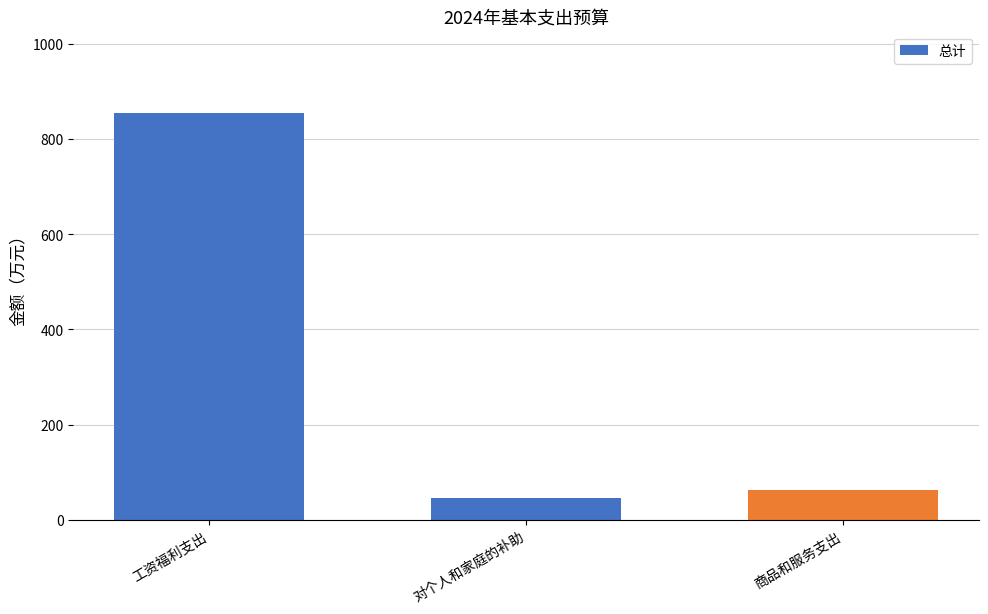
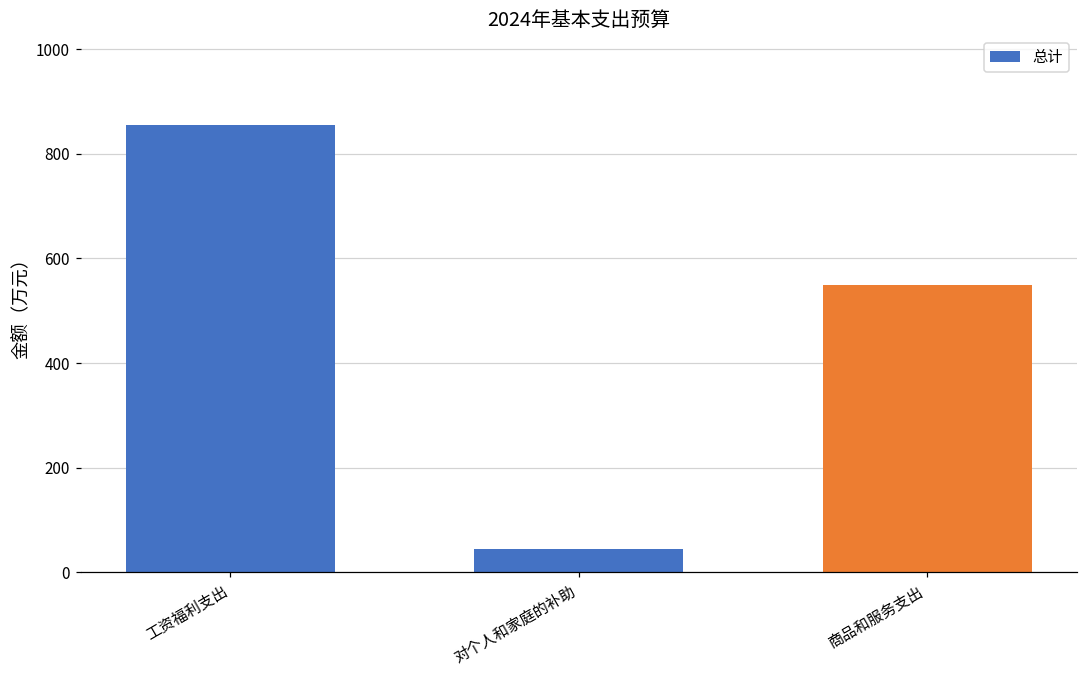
  {
    "工资福利支出": 860,
    "对个人和家庭的补助": 50,
-   "商品和服务支出": 60
+   "商品和服务支出": 550
  }
